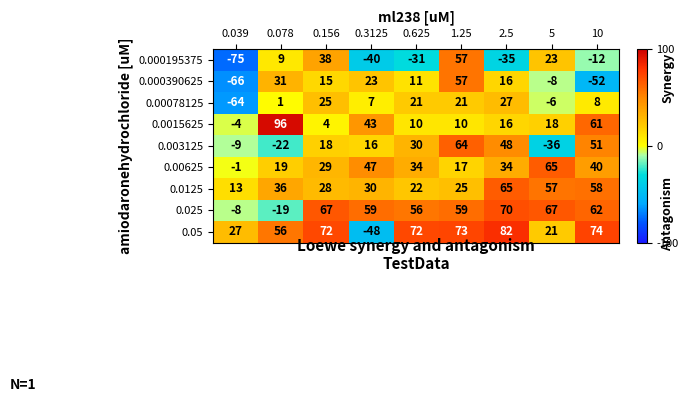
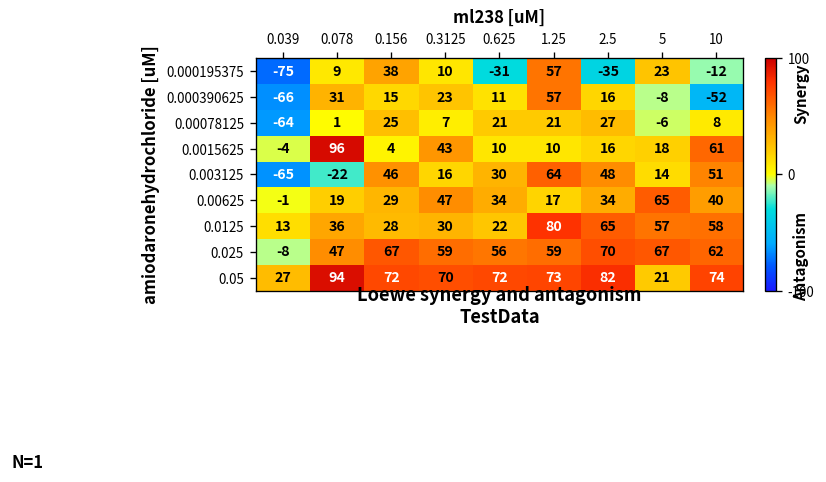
  {
    "0.000195375": {
      "0.039": -75,
      "0.078": 9,
      "0.156": 38,
-     "0.3125": -40,
+     "0.3125": 10,
      "0.625": -31,
      "1.25": 57,
      "2.5": -35,
      "5": 23,
      "10": -12
    },
    "0.000390625": {
      "0.039": -66,
      "0.078": 31,
      "0.156": 15,
      "0.3125": 23,
      "0.625": 11,
      "1.25": 57,
      "2.5": 16,
      "5": -8,
      "10": -52
    },
    "0.00078125": {
      "0.039": -64,
      "0.078": 1,
      "0.156": 25,
      "0.3125": 7,
      "0.625": 21,
      "1.25": 21,
      "2.5": 27,
      "5": -6,
      "10": 8
    },
    "0.0015625": {
      "0.039": -4,
      "0.078": 96,
      "0.156": 4,
      "0.3125": 43,
      "0.625": 10,
      "1.25": 10,
      "2.5": 16,
      "5": 18,
      "10": 61
    },
    "0.003125": {
-     "0.039": -9,
+     "0.039": -65,
      "0.078": -22,
-     "0.156": 18,
+     "0.156": 46,
      "0.3125": 16,
      "0.625": 30,
      "1.25": 64,
      "2.5": 48,
-     "5": -36,
+     "5": 14,
      "10": 51
    },
    "0.00625": {
      "0.039": -1,
      "0.078": 19,
      "0.156": 29,
      "0.3125": 47,
      "0.625": 34,
      "1.25": 17,
      "2.5": 34,
      "5": 65,
      "10": 40
    },
    "0.0125": {
      "0.039": 13,
      "0.078": 36,
      "0.156": 28,
      "0.3125": 30,
      "0.625": 22,
-     "1.25": 25,
+     "1.25": 80,
      "2.5": 65,
      "5": 57,
      "10": 58
    },
    "0.025": {
      "0.039": -8,
-     "0.078": -19,
+     "0.078": 47,
      "0.156": 67,
      "0.3125": 59,
      "0.625": 56,
      "1.25": 59,
      "2.5": 70,
      "5": 67,
      "10": 62
    },
    "0.05": {
      "0.039": 27,
-     "0.078": 56,
+     "0.078": 94,
      "0.156": 72,
-     "0.3125": -48,
+     "0.3125": 70,
      "0.625": 72,
      "1.25": 73,
      "2.5": 82,
      "5": 21,
      "10": 74
    }
  }
